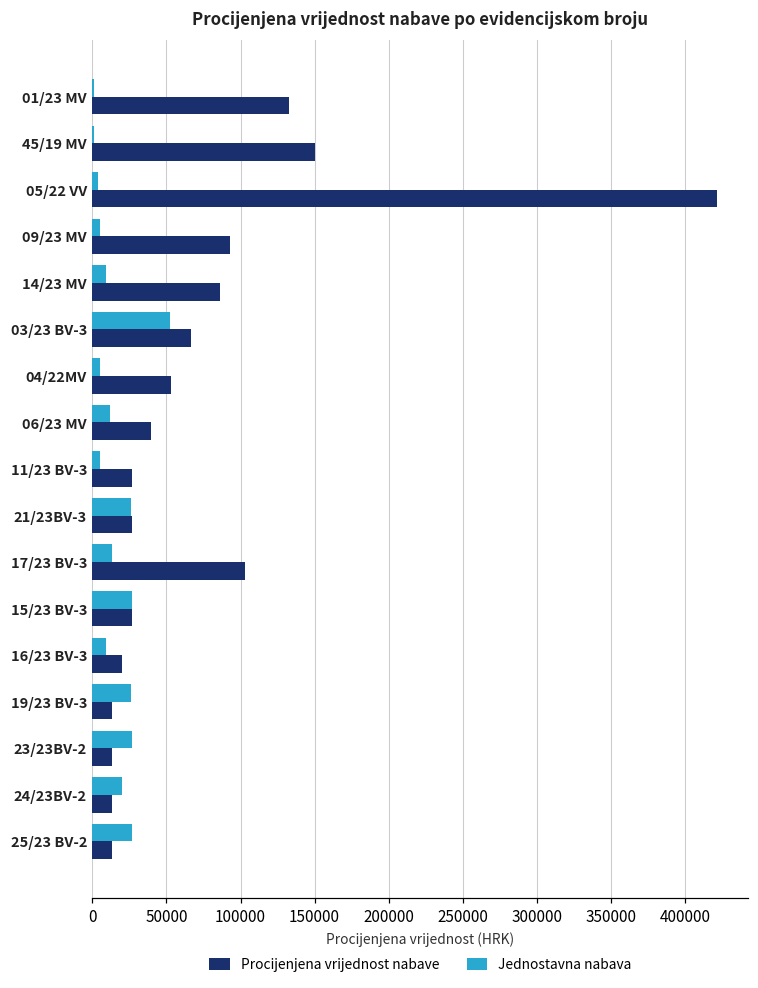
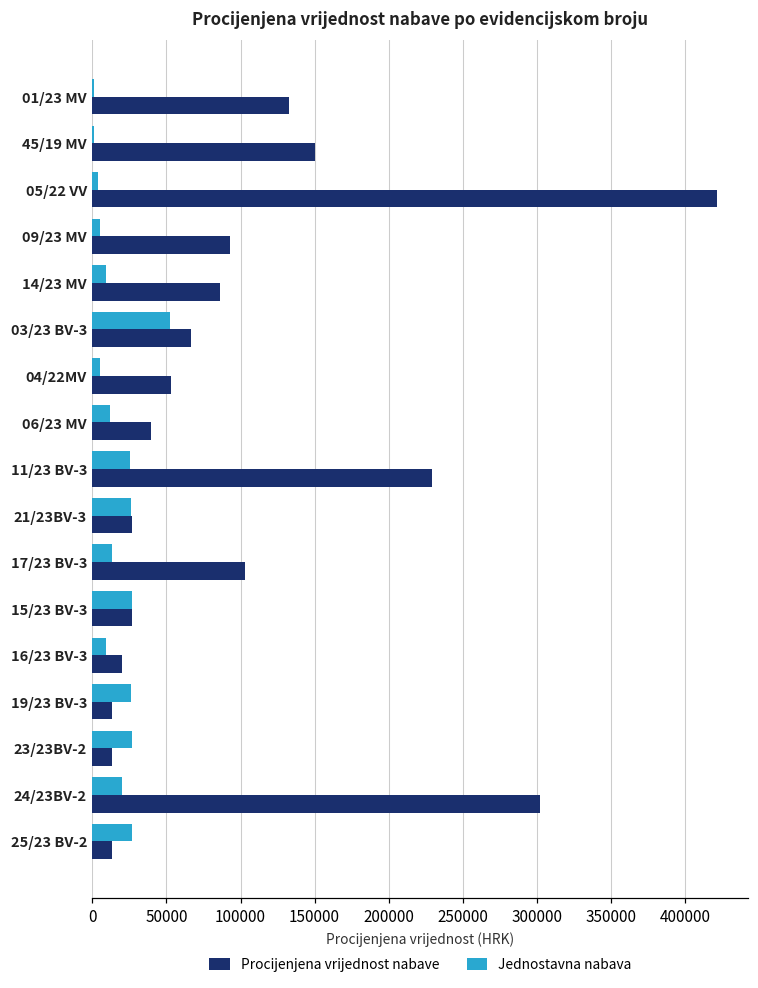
  {
    "Procijenjena vrijednost nabave": {
      "01/23 MV": 133000,
      "45/19 MV": 150000,
      "05/22 VV": 422000,
      "09/23 MV": 93000,
      "14/23 MV": 86000,
      "03/23 BV-3": 66000,
      "04/22MV": 53000,
      "06/23 MV": 40000,
-     "11/23 BV-3": 27000,
+     "11/23 BV-3": 229000,
      "21/23BV-3": 27000,
      "17/23 BV-3": 103000,
      "15/23 BV-3": 26000,
      "16/23 BV-3": 20000,
      "19/23 BV-3": 13000,
      "23/23BV-2": 13000,
-     "24/23BV-2": 13000,
+     "24/23BV-2": 302000,
      "25/23 BV-2": 13000
    },
    "Jednostavna nabava": {
      "05/22 VV": 4000,
      "09/23 MV": 5000,
      "14/23 MV": 9000,
      "03/23 BV-3": 53000,
      "04/22MV": 5000,
      "06/23 MV": 12000,
-     "11/23 BV-3": 5000,
+     "11/23 BV-3": 25000,
      "21/23BV-3": 26000,
      "17/23 BV-3": 13000,
      "15/23 BV-3": 27000,
      "16/23 BV-3": 9000,
      "19/23 BV-3": 26000,
      "23/23BV-2": 26000,
      "24/23BV-2": 20000,
      "25/23 BV-2": 27000
    }
  }
